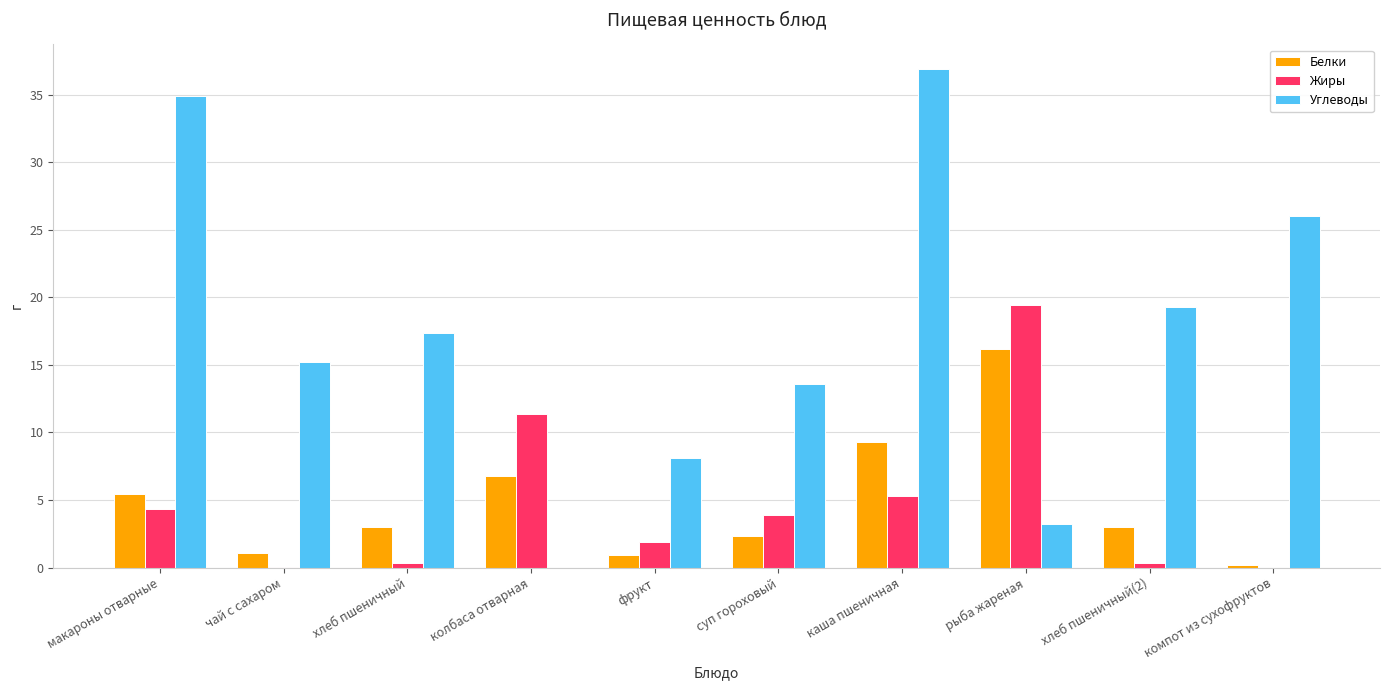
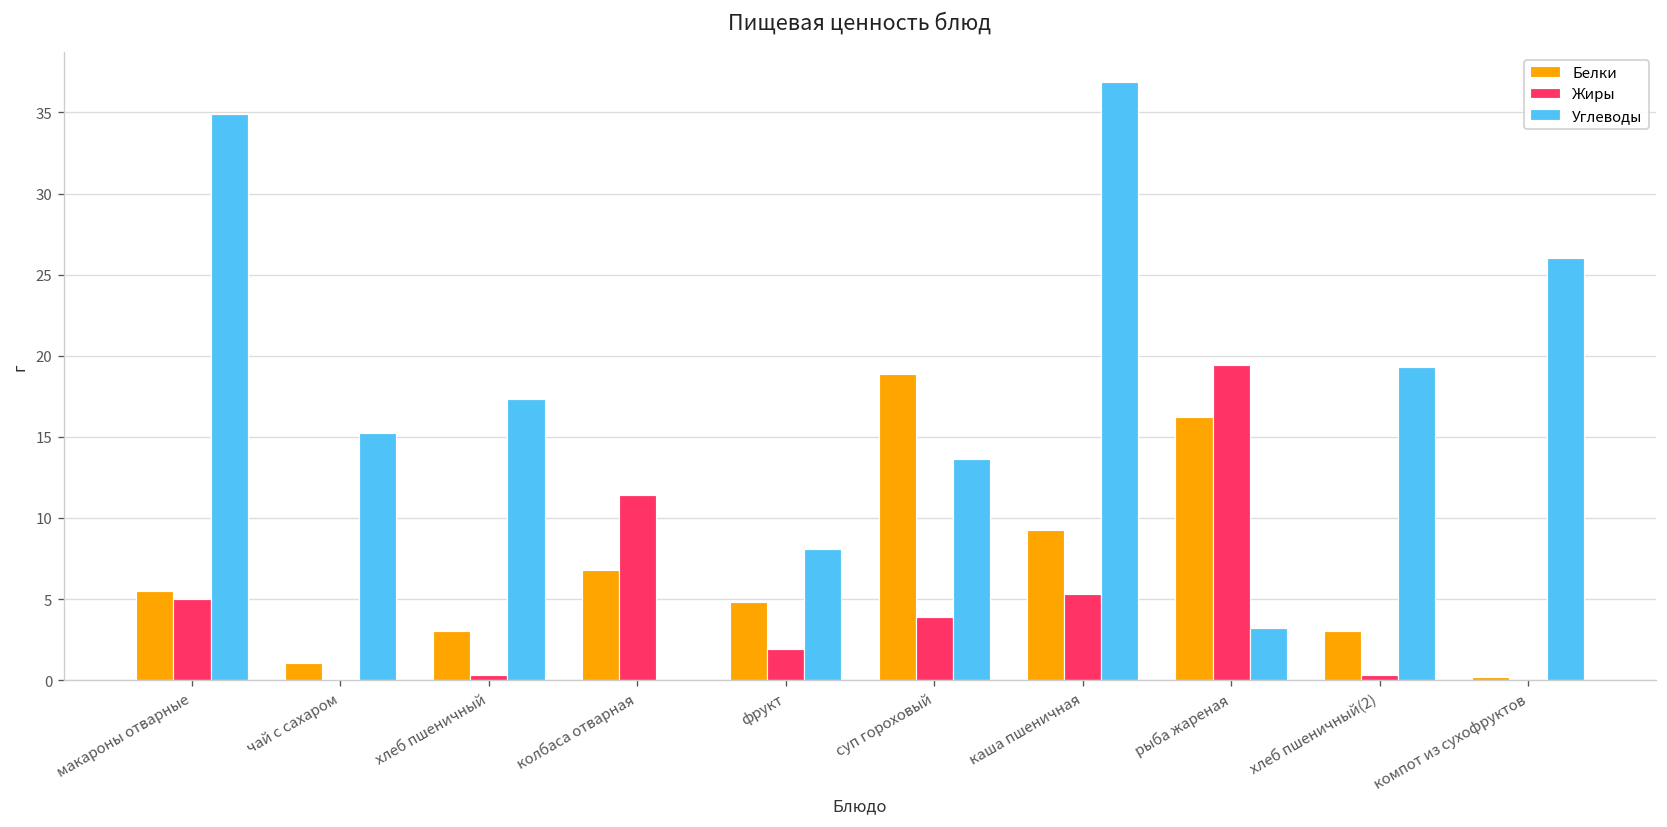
  {
    "Белки": {
      "макароны отварные": 5.5,
      "чай с сахаром": 1.1,
      "хлеб пшеничный": 3.0,
      "колбаса отварная": 6.8,
-     "фрукт": 0.9,
-     "суп гороховый": 2.3,
+     "фрукт": 4.8,
+     "суп гороховый": 18.9,
      "каша пшеничная": 9.3,
      "рыба жареная": 16.2,
      "хлеб пшеничный(2)": 3.0,
      "компот из сухофруктов": 0.2
    },
    "Жиры": {
-     "макароны отварные": 4.4,
+     "макароны отварные": 5.0,
      "хлеб пшеничный": 0.3,
      "колбаса отварная": 11.4,
      "фрукт": 1.9,
      "суп гороховый": 3.9,
      "каша пшеничная": 5.3,
      "рыба жареная": 19.4,
      "хлеб пшеничный(2)": 0.3,
      "компот из сухофруктов": 0.0
    },
    "Углеводы": {
      "макароны отварные": 34.9,
      "чай с сахаром": 15.2,
      "хлеб пшеничный": 17.4,
      "колбаса отварная": 0.0,
      "фрукт": 8.1,
      "суп гороховый": 13.6,
      "каша пшеничная": 36.9,
      "рыба жареная": 3.2,
      "хлеб пшеничный(2)": 19.3,
      "компот из сухофруктов": 26.0
    }
  }
